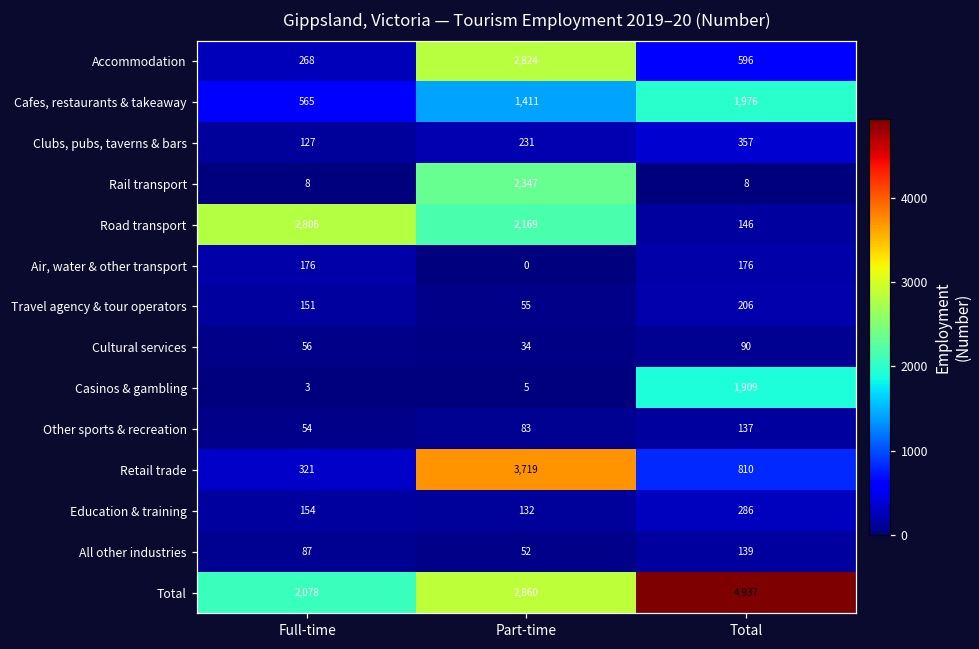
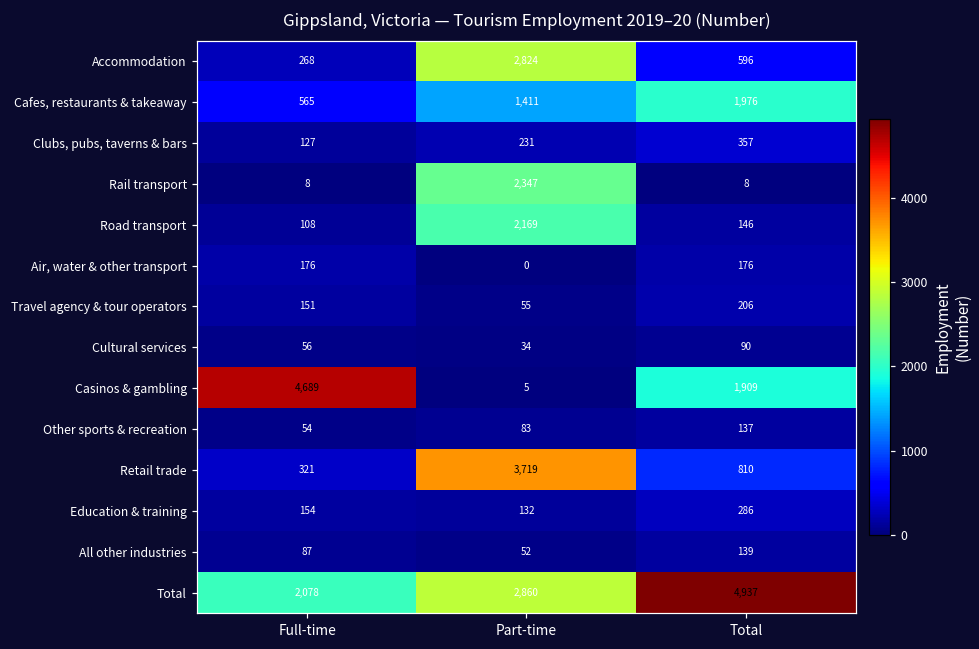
  {
    "Accommodation": {
      "Full-time": "268",
      "Part-time": "2,824",
      "Total": "596"
    },
    "Cafes, restaurants & takeaway": {
      "Full-time": "565",
      "Part-time": "1,411",
      "Total": "1,976"
    },
    "Clubs, pubs, taverns & bars": {
      "Full-time": "127",
      "Part-time": "231",
      "Total": "357"
    },
    "Rail transport": {
      "Full-time": "8",
      "Part-time": "2,347",
      "Total": "8"
    },
    "Road transport": {
-     "Full-time": "2,806",
+     "Full-time": "108",
      "Part-time": "2,169",
      "Total": "146"
    },
    "Air, water & other transport": {
      "Full-time": "176",
      "Part-time": "0",
      "Total": "176"
    },
    "Travel agency & tour operators": {
      "Full-time": "151",
      "Part-time": "55",
      "Total": "206"
    },
    "Cultural services": {
      "Full-time": "56",
      "Part-time": "34",
      "Total": "90"
    },
    "Casinos & gambling": {
-     "Full-time": "3",
+     "Full-time": "4,689",
      "Part-time": "5",
      "Total": "1,909"
    },
    "Other sports & recreation": {
      "Full-time": "54",
      "Part-time": "83",
      "Total": "137"
    },
    "Retail trade": {
      "Full-time": "321",
      "Part-time": "3,719",
      "Total": "810"
    },
    "Education & training": {
      "Full-time": "154",
      "Part-time": "132",
      "Total": "286"
    },
    "All other industries": {
      "Full-time": "87",
      "Part-time": "52",
      "Total": "139"
    },
    "Total": {
      "Full-time": "2,078",
      "Part-time": "2,860",
      "Total": "4,937"
    }
  }
